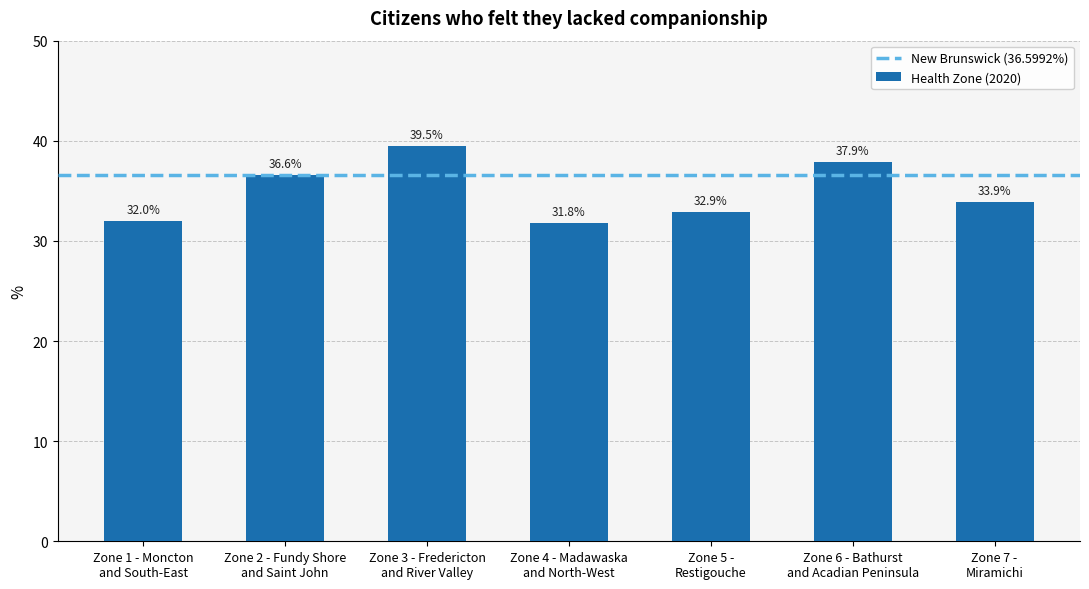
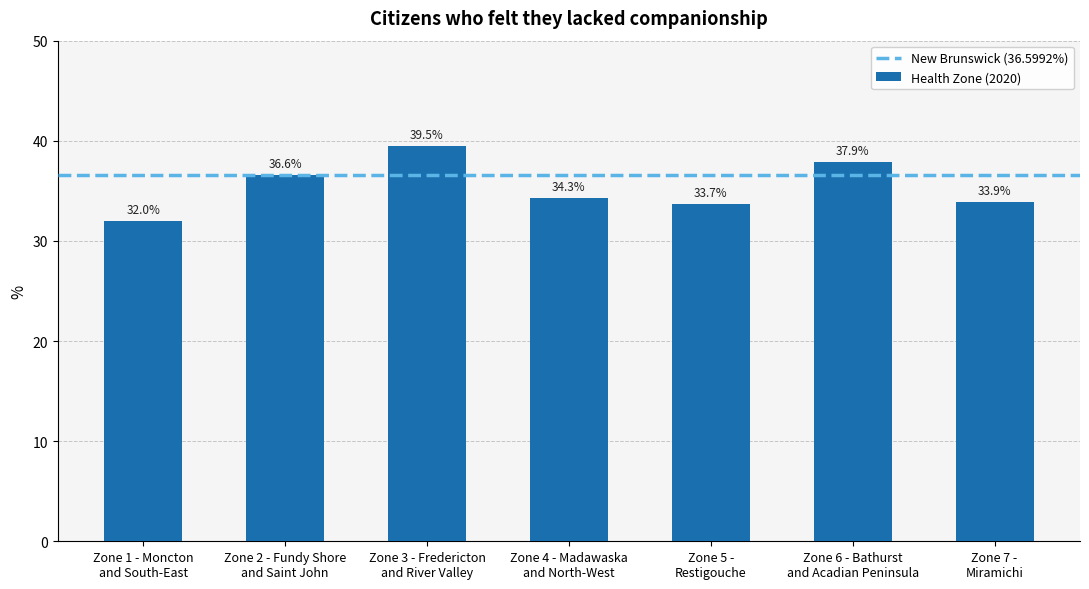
  {
    "Zone 1 - Moncton and South-East": "32.0%",
    "Zone 2 - Fundy Shore and Saint John": "36.6%",
    "Zone 3 - Fredericton and River Valley": "39.5%",
-   "Zone 4 - Madawaska and North-West": "31.8%",
-   "Zone 5 - Restigouche": "32.9%",
+   "Zone 4 - Madawaska and North-West": "34.3%",
+   "Zone 5 - Restigouche": "33.7%",
    "Zone 6 - Bathurst and Acadian Peninsula": "37.9%",
    "Zone 7 - Miramichi": "33.9%"
  }
